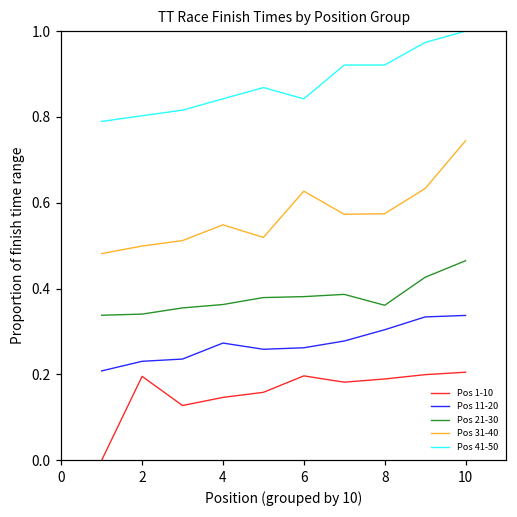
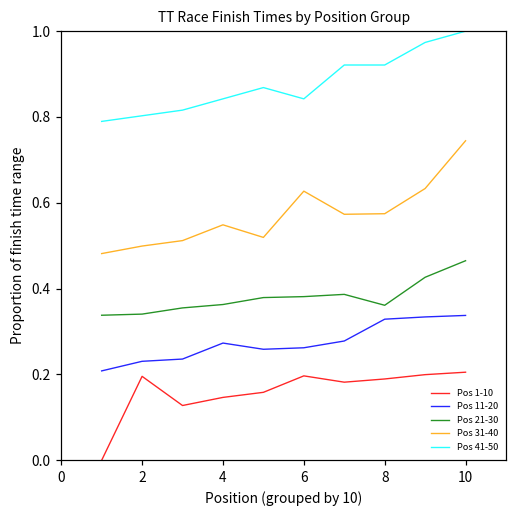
  {
    "Pos 1-10": {
      "2": 0.20,
      "4": 0.15,
      "6": 0.20,
      "8": 0.19,
      "10": 0.21
    },
    "Pos 11-20": {
      "2": 0.23,
      "4": 0.27,
      "6": 0.26,
-     "8": 0.30,
+     "8": 0.33,
      "10": 0.34
    },
    "Pos 21-30": {
      "2": 0.34,
      "4": 0.36,
      "6": 0.38,
      "8": 0.36,
      "10": 0.47
    },
    "Pos 31-40": {
      "2": 0.50,
      "4": 0.55,
      "6": 0.63,
      "8": 0.57,
      "10": 0.74
    },
    "Pos 41-50": {
      "2": 0.80,
      "4": 0.84,
      "6": 0.84,
      "8": 0.92,
      "10": 1.00
    }
  }
